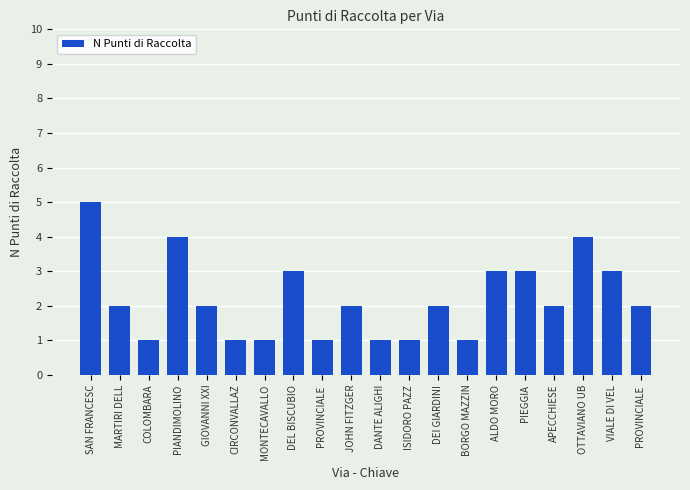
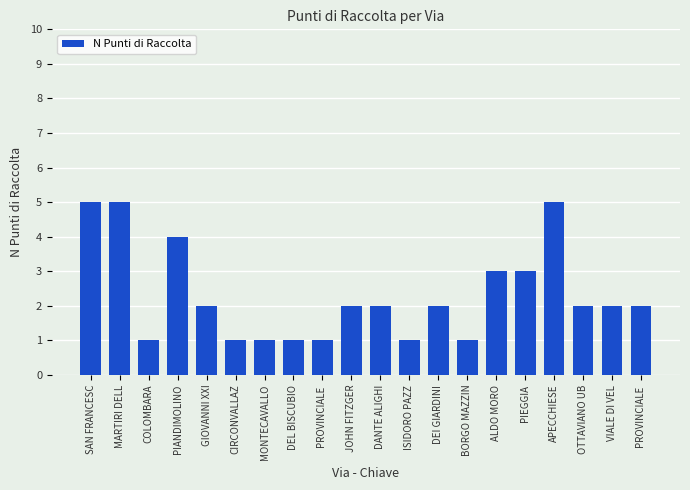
  {
    "SAN FRANCESC": 5,
-   "MARTIRI DELL": 2,
+   "MARTIRI DELL": 5,
    "COLOMBARA": 1,
    "PIANDIMOLINO": 4,
    "GIOVANNI XXI": 2,
    "CIRCONVALLAZ": 1,
    "MONTECAVALLO": 1,
-   "DEL BISCUBIO": 3,
+   "DEL BISCUBIO": 1,
    "JOHN FITZGER": 2,
-   "DANTE ALIGHI": 1,
+   "DANTE ALIGHI": 2,
    "ISIDORO PAZZ": 1,
    "DEI GIARDINI": 2,
    "BORGO MAZZIN": 1,
    "ALDO MORO": 3,
    "PIEGGIA": 3,
-   "APECCHIESE": 2,
-   "OTTAVIANO UB": 4,
-   "VIALE DI VEL": 3
+   "APECCHIESE": 5,
+   "OTTAVIANO UB": 2,
+   "VIALE DI VEL": 2
  }
